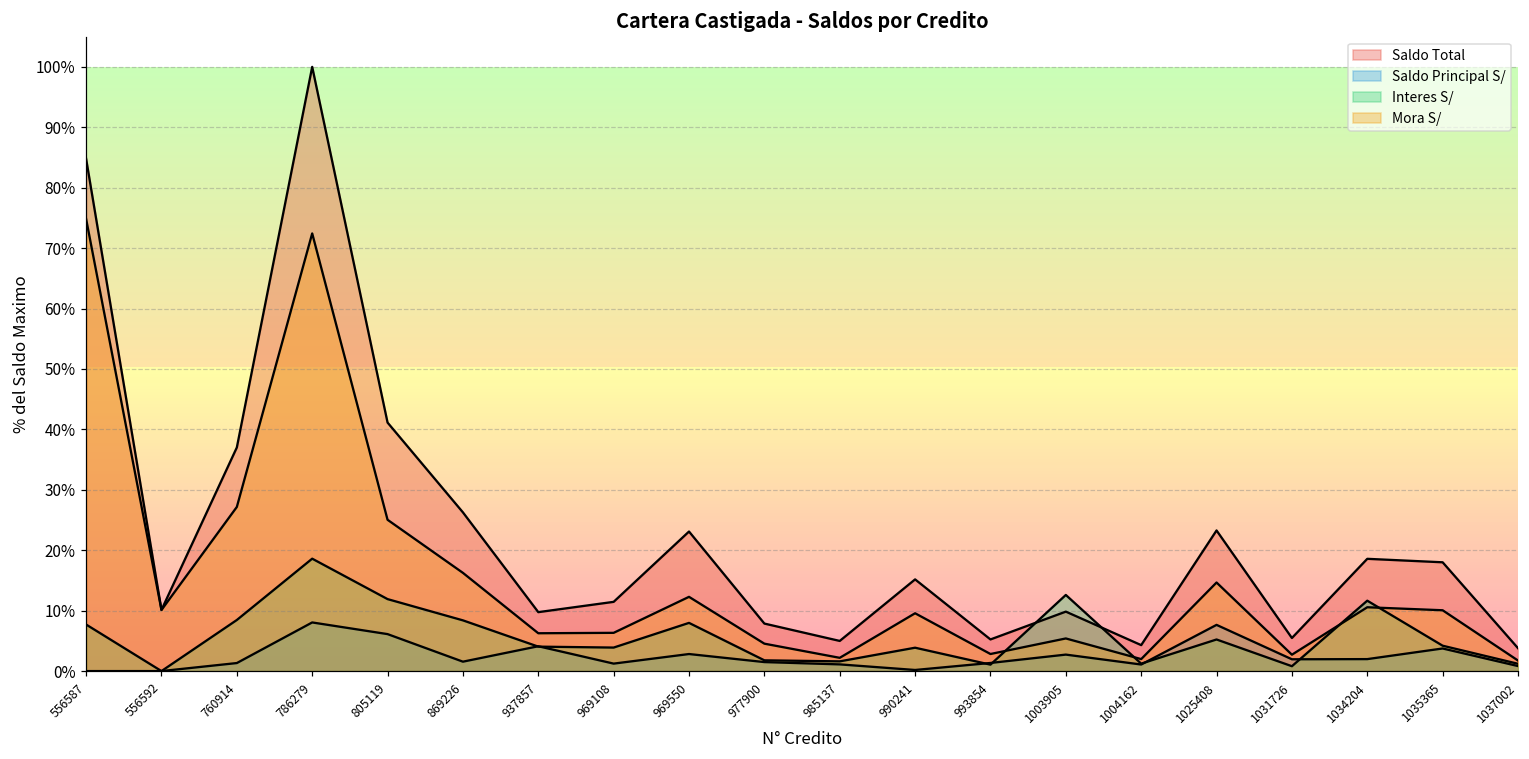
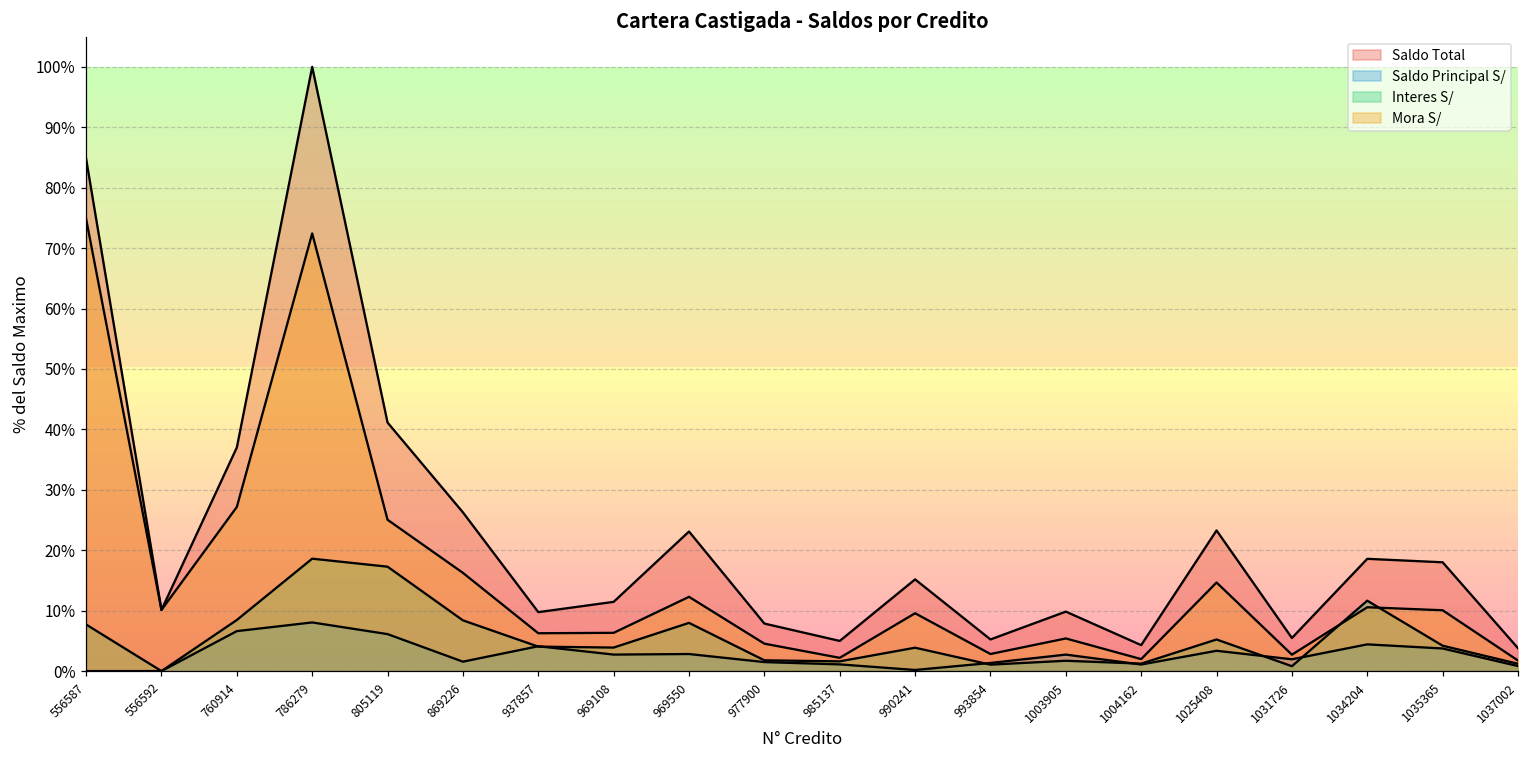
  {
    "Saldo Principal S/": {
      "556587": "0%",
-     "760914": "1%",
+     "760914": "7%",
      "786279": "8%",
      "805119": "6%",
      "869226": "2%",
-     "969108": "1%",
+     "969108": "3%",
      "969550": "3%",
      "985137": "1%",
      "990241": "0%",
      "1003905": "3%",
-     "1025408": "8%",
+     "1025408": "3%",
      "1031726": "2%",
-     "1034204": "2%"
+     "1034204": "4%"
    },
    "Interes S/": {
      "556587": "8%",
      "760914": "8%",
      "786279": "19%",
-     "805119": "12%",
+     "805119": "17%",
      "869226": "8%",
      "969108": "4%",
      "969550": "8%",
      "985137": "2%",
      "990241": "4%",
-     "1003905": "13%",
+     "1003905": "2%",
      "1025408": "5%",
      "1031726": "1%",
      "1034204": "12%"
    }
  }
